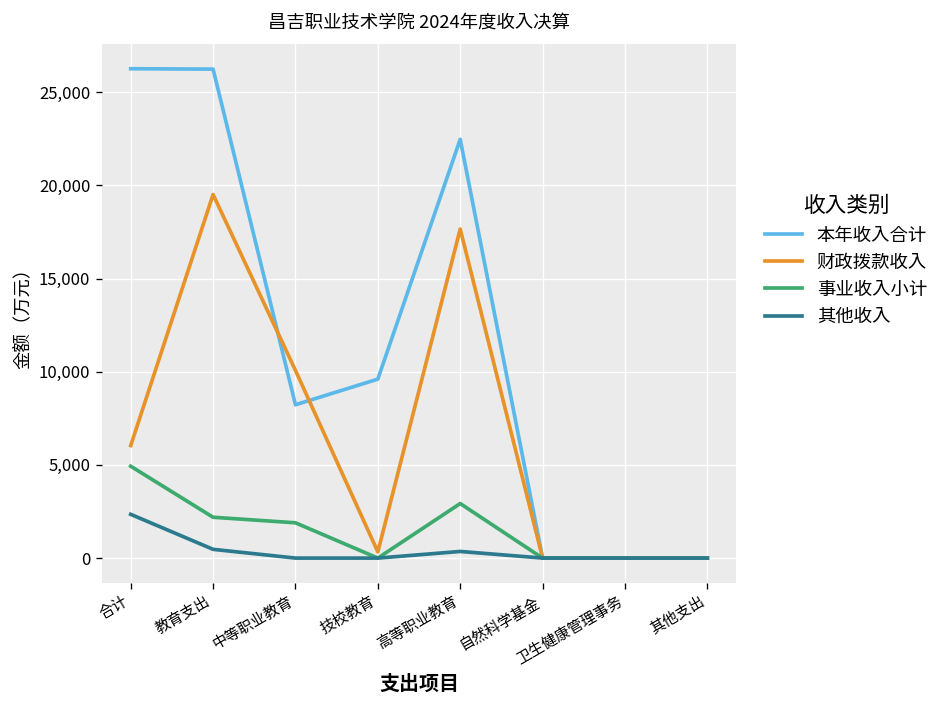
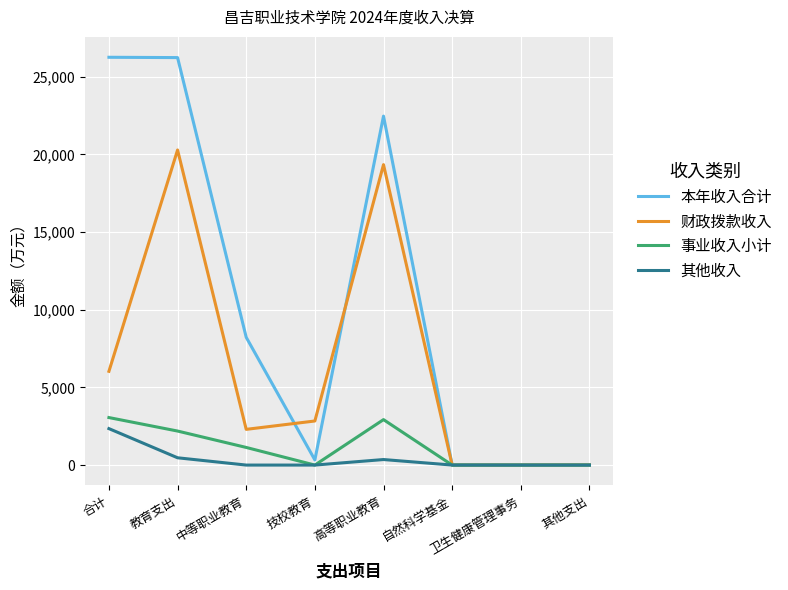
  {
    "本年收入合计": {
      "合计": "26,300",
      "教育支出": "26,200",
      "中等职业教育": "8,200",
-     "技校教育": "9,600",
+     "技校教育": "300",
      "高等职业教育": "22,500"
    },
    "财政拨款收入": {
      "合计": "6,000",
-     "教育支出": "19,500",
-     "中等职业教育": "10,100",
-     "技校教育": "300",
-     "高等职业教育": "17,700"
+     "教育支出": "20,300",
+     "中等职业教育": "2,300",
+     "技校教育": "2,800",
+     "高等职业教育": "19,300"
    },
    "事业收入小计": {
-     "合计": "4,900",
+     "合计": "3,100",
      "教育支出": "2,200",
-     "中等职业教育": "1,900",
+     "中等职业教育": "1,100",
      "高等职业教育": "2,900"
    },
    "其他收入": {
      "合计": "2,300",
      "教育支出": "500",
      "中等职业教育": "0",
      "高等职业教育": "400"
    }
  }
